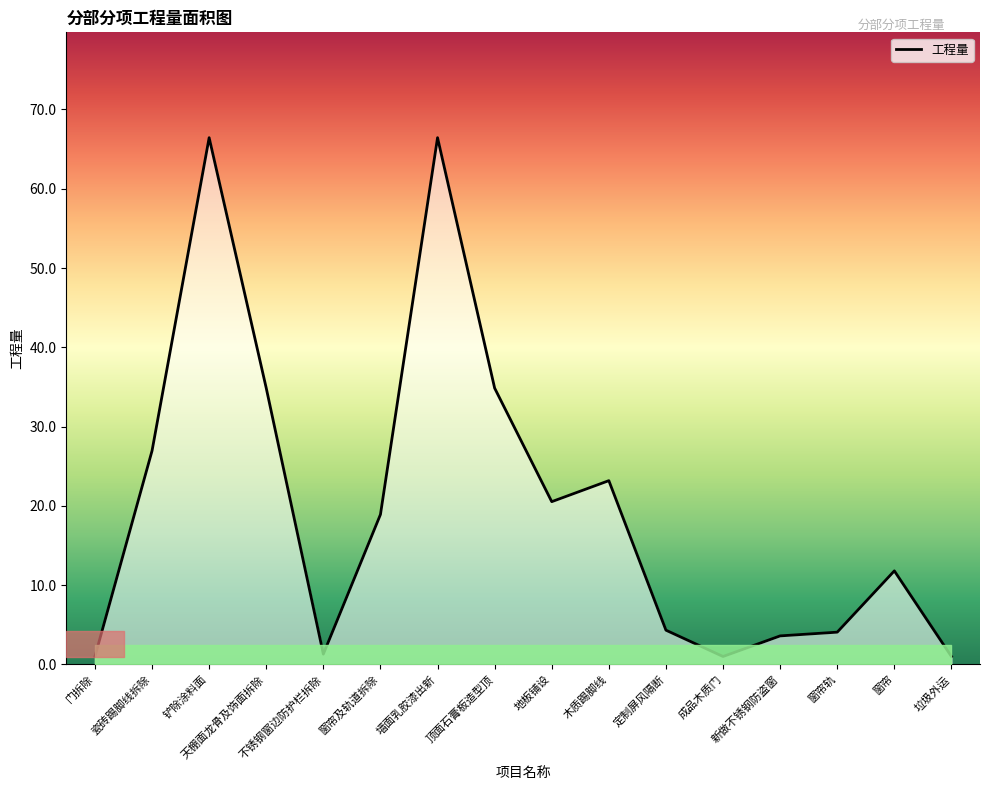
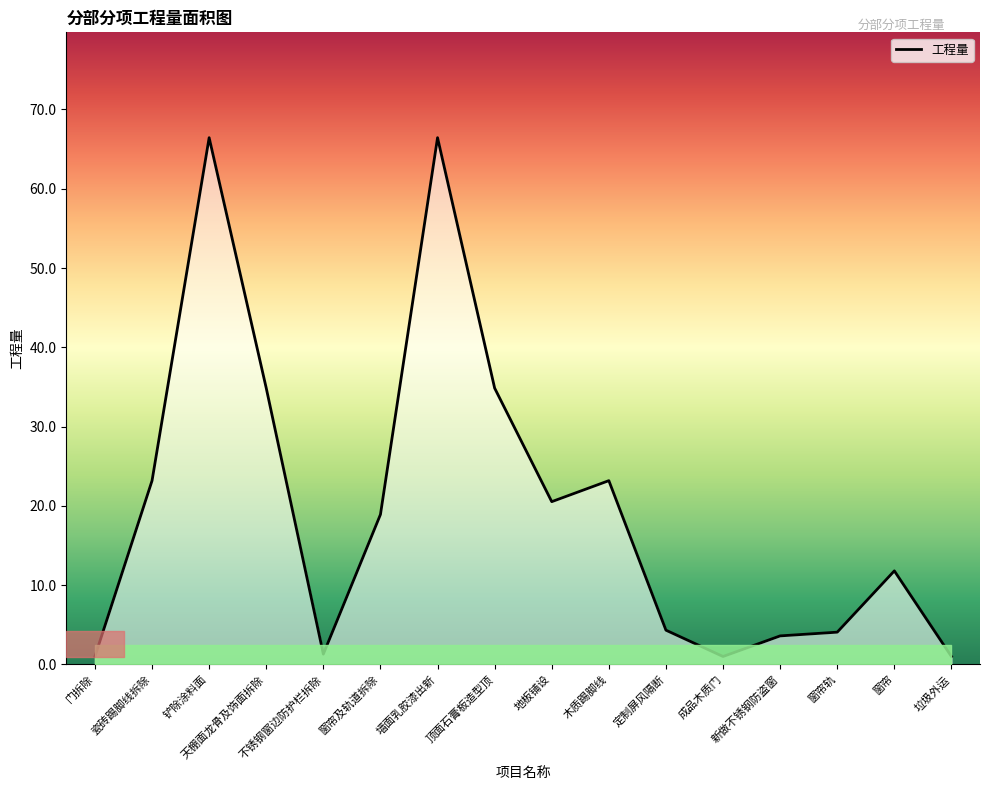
  {
    "工程量": {
      "门拆除": 1,
-     "瓷砖踢脚线拆除": 27,
+     "瓷砖踢脚线拆除": 23,
      "铲除涂料面": 66,
      "天棚面龙骨及饰面拆除": 35,
      "不锈钢窗边防护栏拆除": 1,
      "窗帘及轨道拆除": 19,
      "墙面乳胶漆出新": 66,
      "顶面石膏板造型顶": 35,
      "地板铺设": 21,
      "木质踢脚线": 23,
      "定制屏风隔断": 4,
      "成品木质门": 1,
      "新做不锈钢防盗窗": 4,
      "窗帘轨": 4,
      "窗帘": 12,
      "垃圾外运": 1
    }
  }
